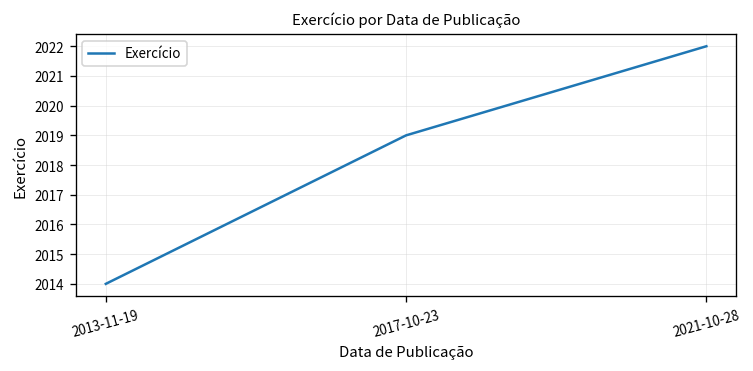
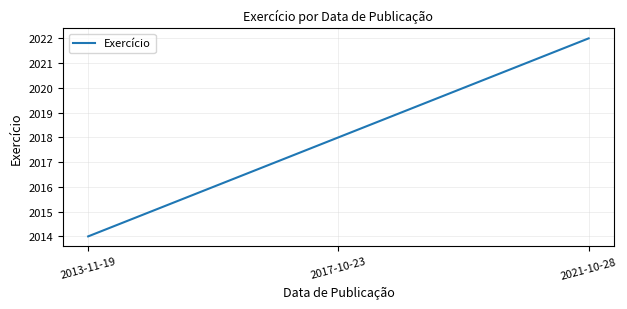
  {
    "2013-11-19": 2014,
-   "2017-10-23": 2019,
+   "2017-10-23": 2018,
    "2021-10-28": 2022
  }
